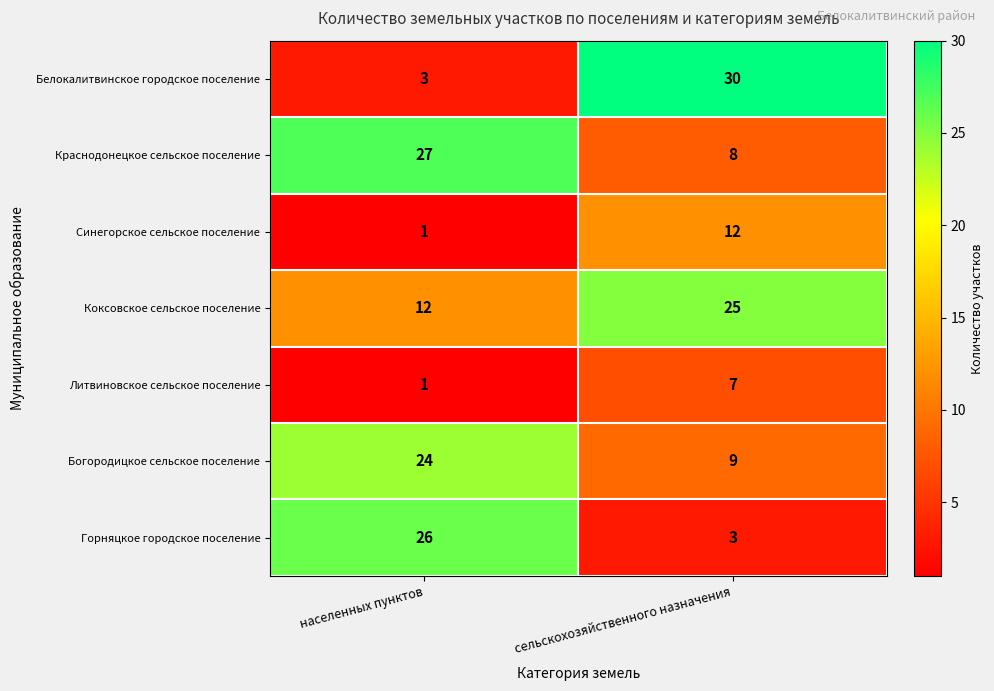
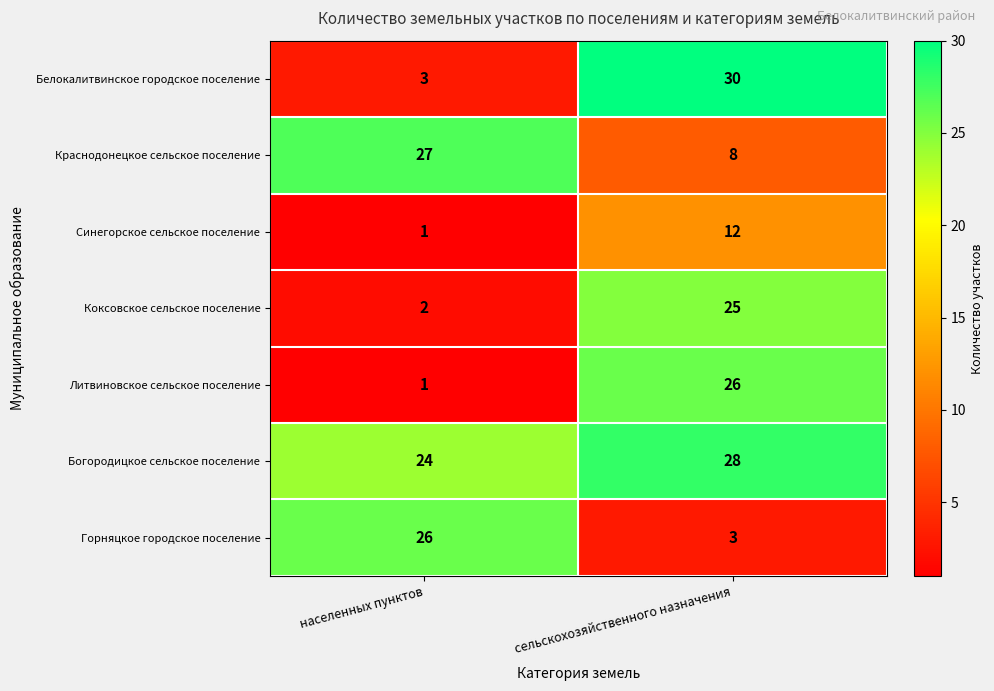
  {
    "Белокалитвинское городское поселение": {
      "населенных пунктов": 3,
      "сельскохозяйственного назначения": 30
    },
    "Краснодонецкое сельское поселение": {
      "населенных пунктов": 27,
      "сельскохозяйственного назначения": 8
    },
    "Синегорское сельское поселение": {
      "населенных пунктов": 1,
      "сельскохозяйственного назначения": 12
    },
    "Коксовское сельское поселение": {
-     "населенных пунктов": 12,
+     "населенных пунктов": 2,
      "сельскохозяйственного назначения": 25
    },
    "Литвиновское сельское поселение": {
      "населенных пунктов": 1,
-     "сельскохозяйственного назначения": 7
+     "сельскохозяйственного назначения": 26
    },
    "Богородицкое сельское поселение": {
      "населенных пунктов": 24,
-     "сельскохозяйственного назначения": 9
+     "сельскохозяйственного назначения": 28
    },
    "Горняцкое городское поселение": {
      "населенных пунктов": 26,
      "сельскохозяйственного назначения": 3
    }
  }
